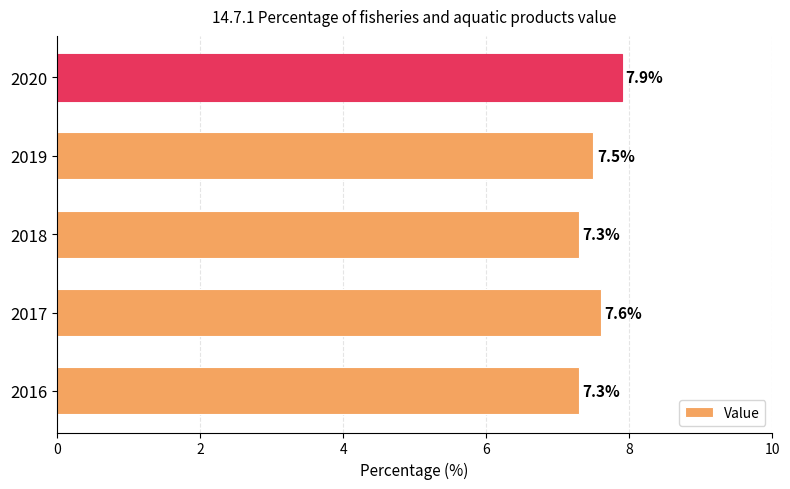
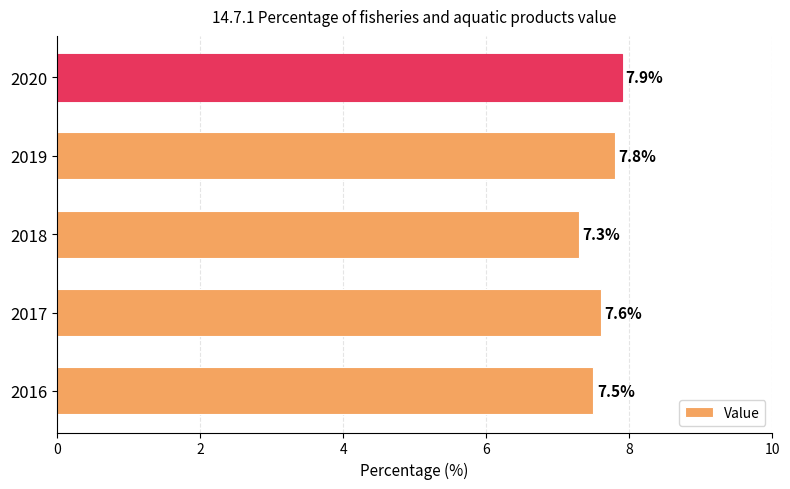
  {
    "2020": "7.9%",
-   "2019": "7.5%",
+   "2019": "7.8%",
    "2018": "7.3%",
    "2017": "7.6%",
-   "2016": "7.3%"
+   "2016": "7.5%"
  }
